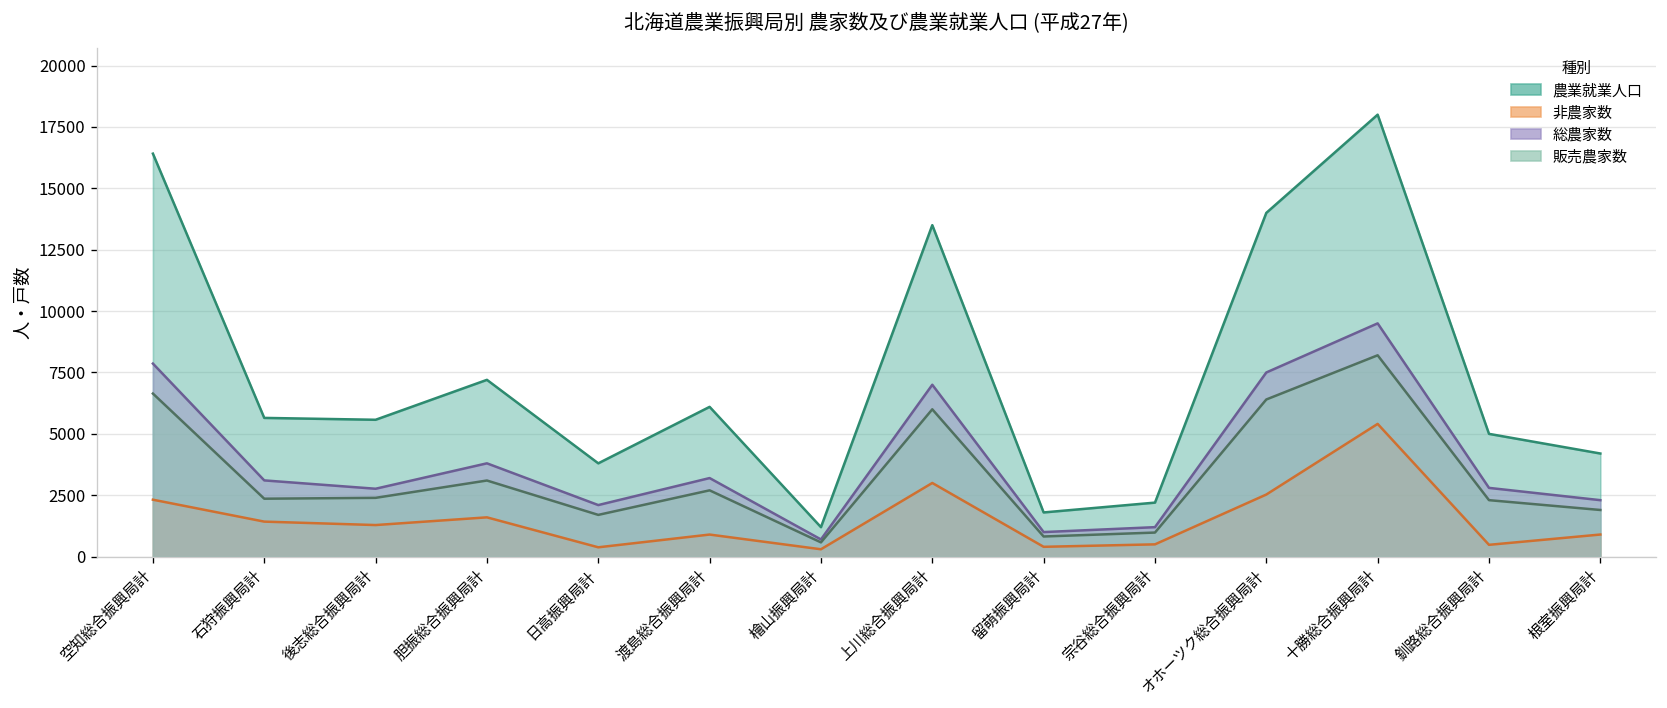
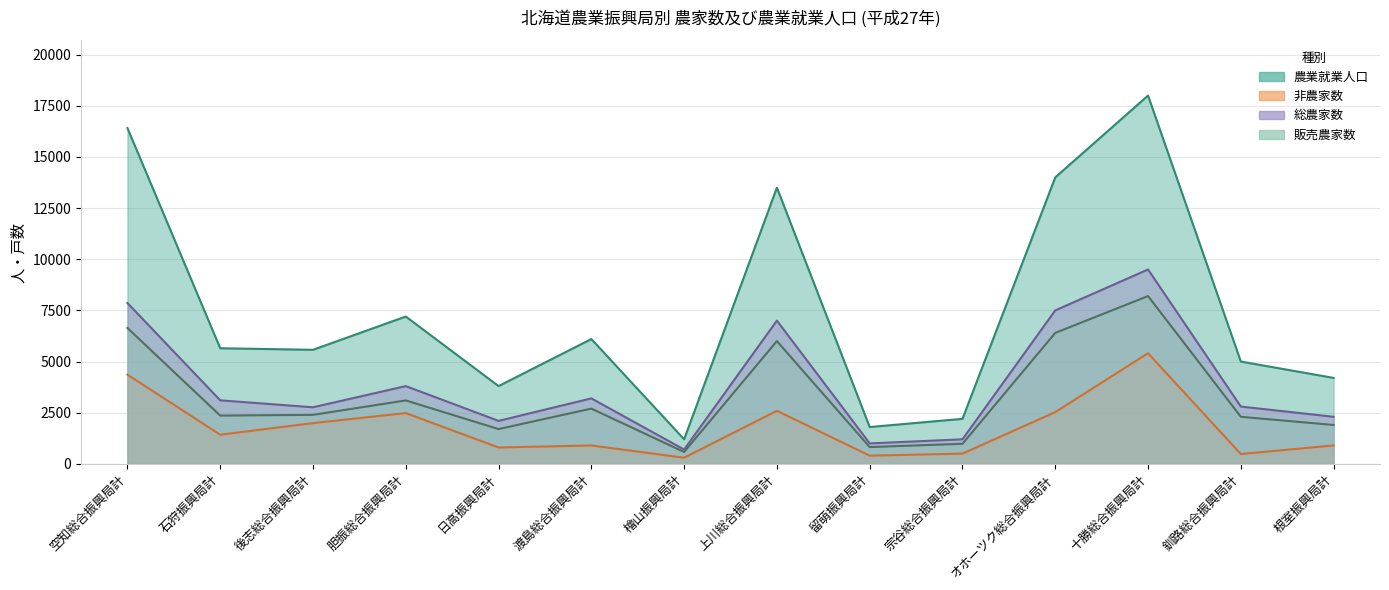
  {
    "非農家数": {
-     "空知総合振興局計": 2300,
+     "空知総合振興局計": 4400,
      "石狩振興局計": 1400,
-     "後志総合振興局計": 1300,
-     "胆振総合振興局計": 1600,
-     "日高振興局計": 400,
+     "後志総合振興局計": 2000,
+     "胆振総合振興局計": 2500,
+     "日高振興局計": 800,
      "渡島総合振興局計": 900,
      "檜山振興局計": 300,
-     "上川総合振興局計": 3000,
+     "上川総合振興局計": 2600,
      "留萌振興局計": 400,
      "宗谷総合振興局計": 500,
      "オホーツク総合振興局計": 2500,
      "十勝総合振興局計": 5400,
      "釧路総合振興局計": 500,
      "根室振興局計": 900
    }
  }
